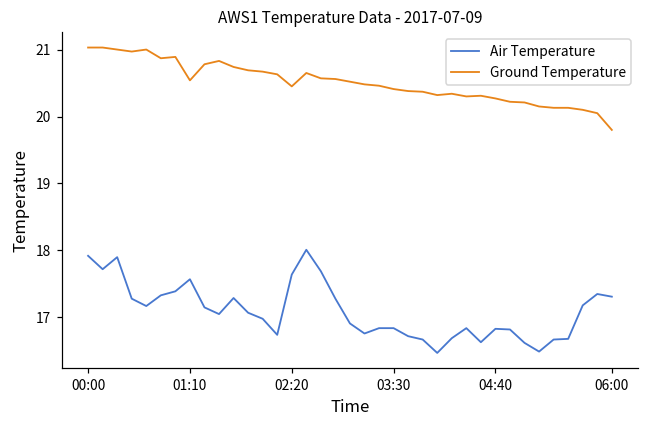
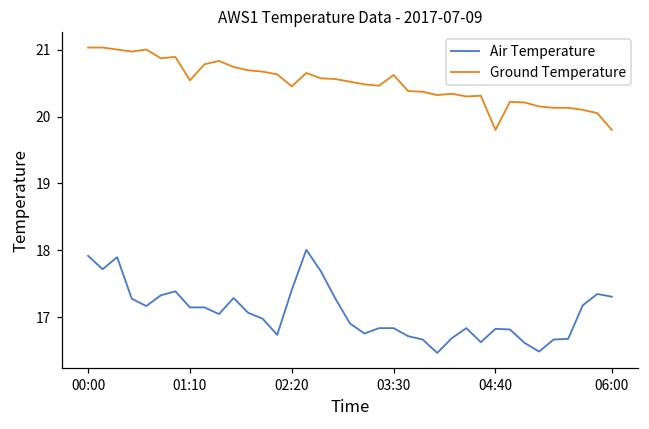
  {
    "Air Temperature": {
      "00:00": 17.9,
-     "01:10": 17.6,
-     "02:20": 17.6,
+     "01:10": 17.2,
+     "02:20": 17.4,
      "03:30": 16.8,
      "04:40": 16.8,
      "06:00": 17.3
    },
    "Ground Temperature": {
      "00:00": 21.0,
      "01:10": 20.5,
      "02:20": 20.5,
-     "03:30": 20.4,
-     "04:40": 20.3,
+     "03:30": 20.6,
+     "04:40": 19.8,
      "06:00": 19.8
    }
  }
